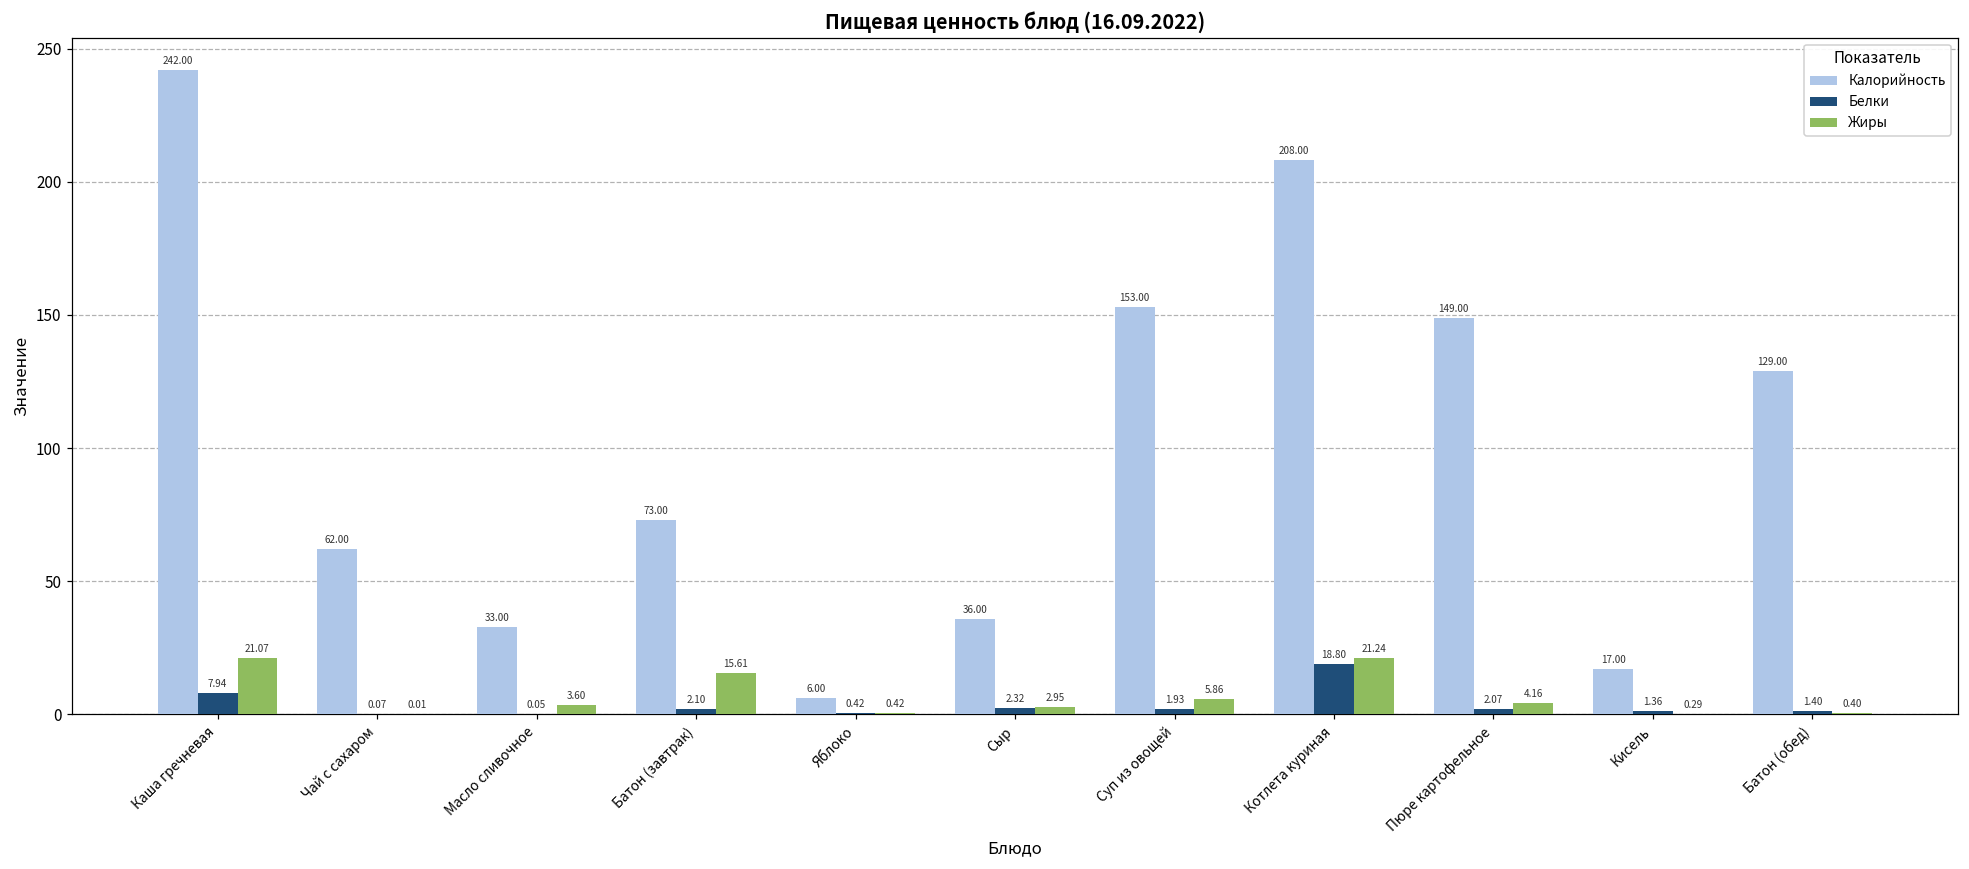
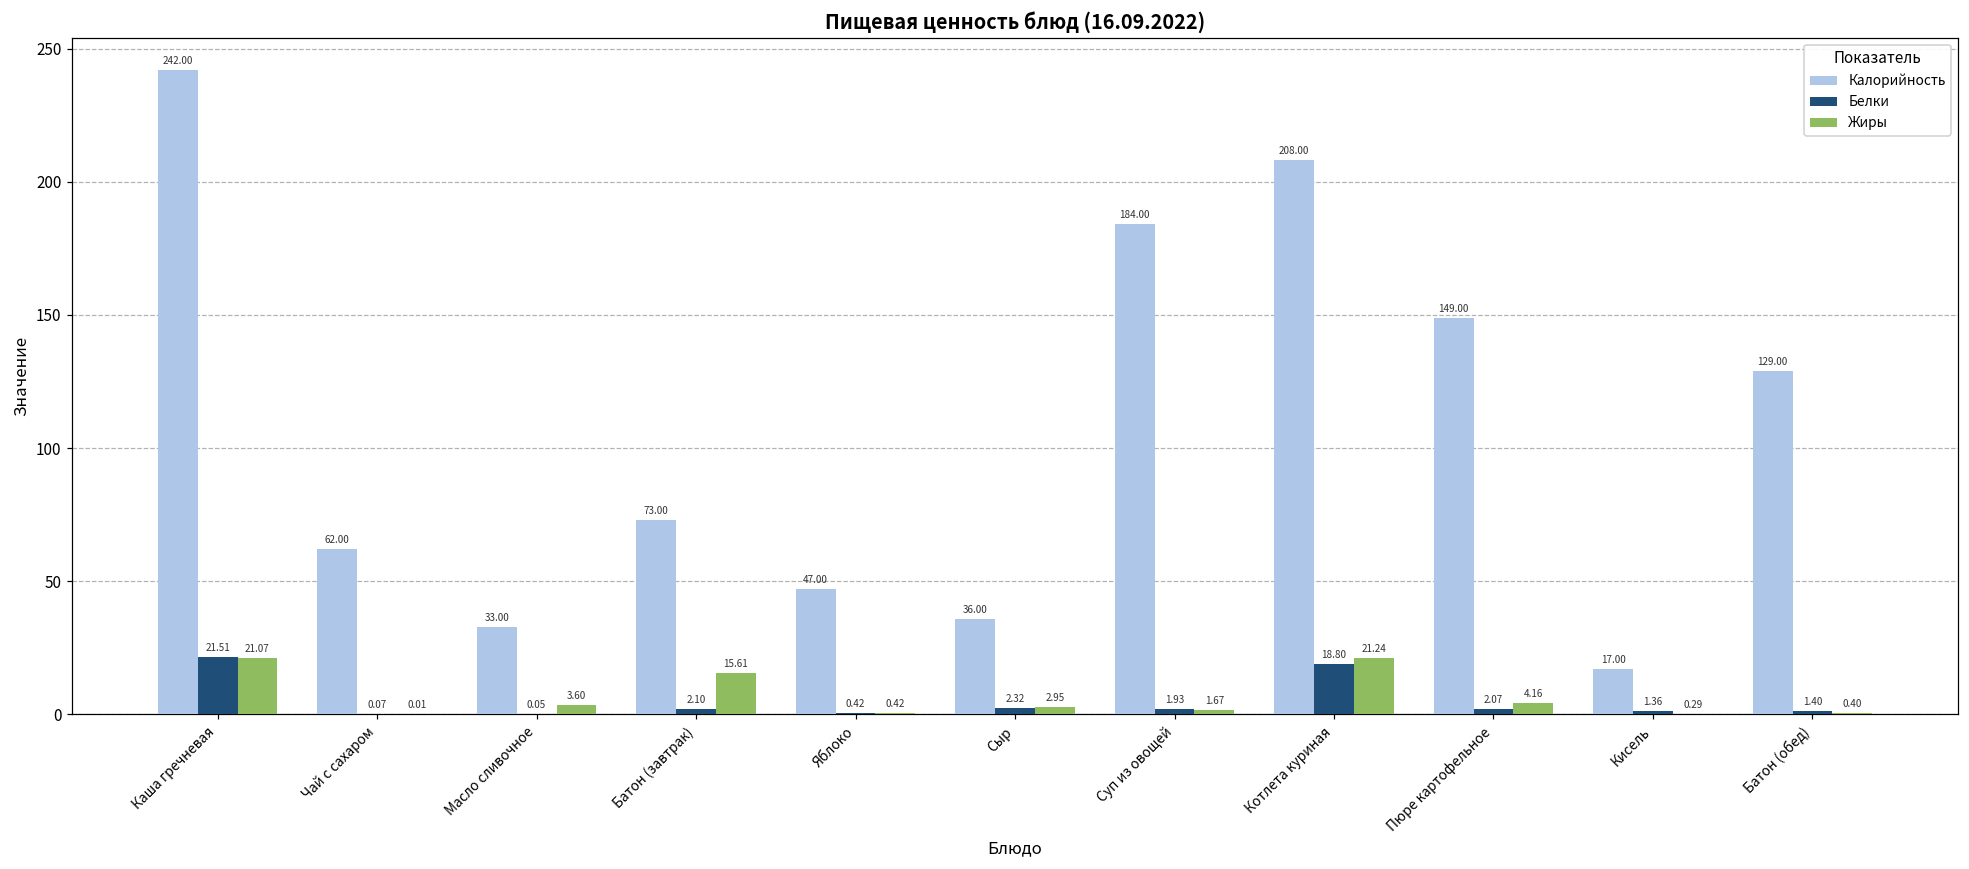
  {
    "Калорийность": {
      "Каша гречневая": 242.00,
      "Чай с сахаром": 62.00,
      "Масло сливочное": 33.00,
      "Батон (завтрак)": 73.00,
-     "Яблоко": 6.00,
+     "Яблоко": 47.00,
      "Сыр": 36.00,
-     "Суп из овощей": 153.00,
+     "Суп из овощей": 184.00,
      "Котлета куриная": 208.00,
      "Пюре картофельное": 149.00,
      "Кисель": 17.00,
      "Батон (обед)": 129.00
    },
    "Белки": {
-     "Каша гречневая": 7.94,
+     "Каша гречневая": 21.51,
      "Чай с сахаром": 0.07,
      "Масло сливочное": 0.05,
      "Батон (завтрак)": 2.10,
      "Яблоко": 0.42,
      "Сыр": 2.32,
      "Суп из овощей": 1.93,
      "Котлета куриная": 18.80,
      "Пюре картофельное": 2.07,
      "Кисель": 1.36,
      "Батон (обед)": 1.40
    },
    "Жиры": {
      "Каша гречневая": 21.07,
      "Чай с сахаром": 0.01,
      "Масло сливочное": 3.60,
      "Батон (завтрак)": 15.61,
      "Яблоко": 0.42,
      "Сыр": 2.95,
-     "Суп из овощей": 5.86,
+     "Суп из овощей": 1.67,
      "Котлета куриная": 21.24,
      "Пюре картофельное": 4.16,
      "Кисель": 0.29,
      "Батон (обед)": 0.40
    }
  }
